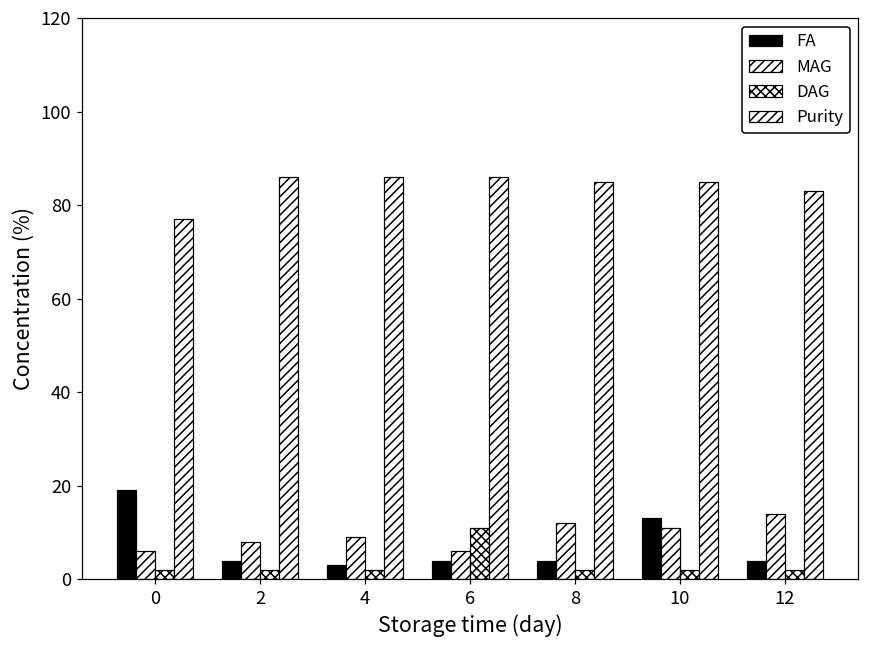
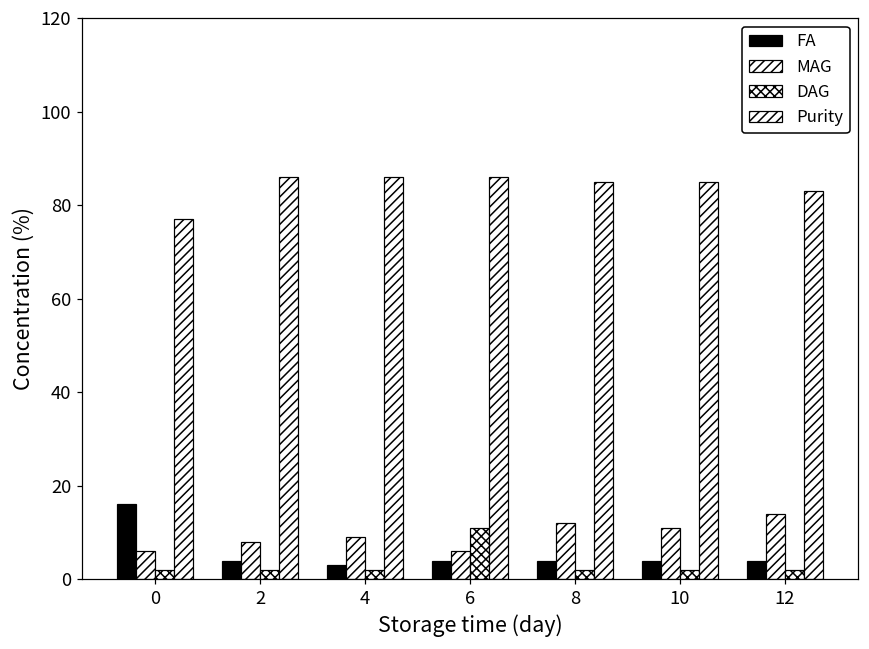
  {
    "FA": {
-     "0": 19,
+     "0": 16,
      "2": 4,
      "4": 3,
      "6": 4,
      "8": 4,
-     "10": 13,
+     "10": 4,
      "12": 4
    }
  }
